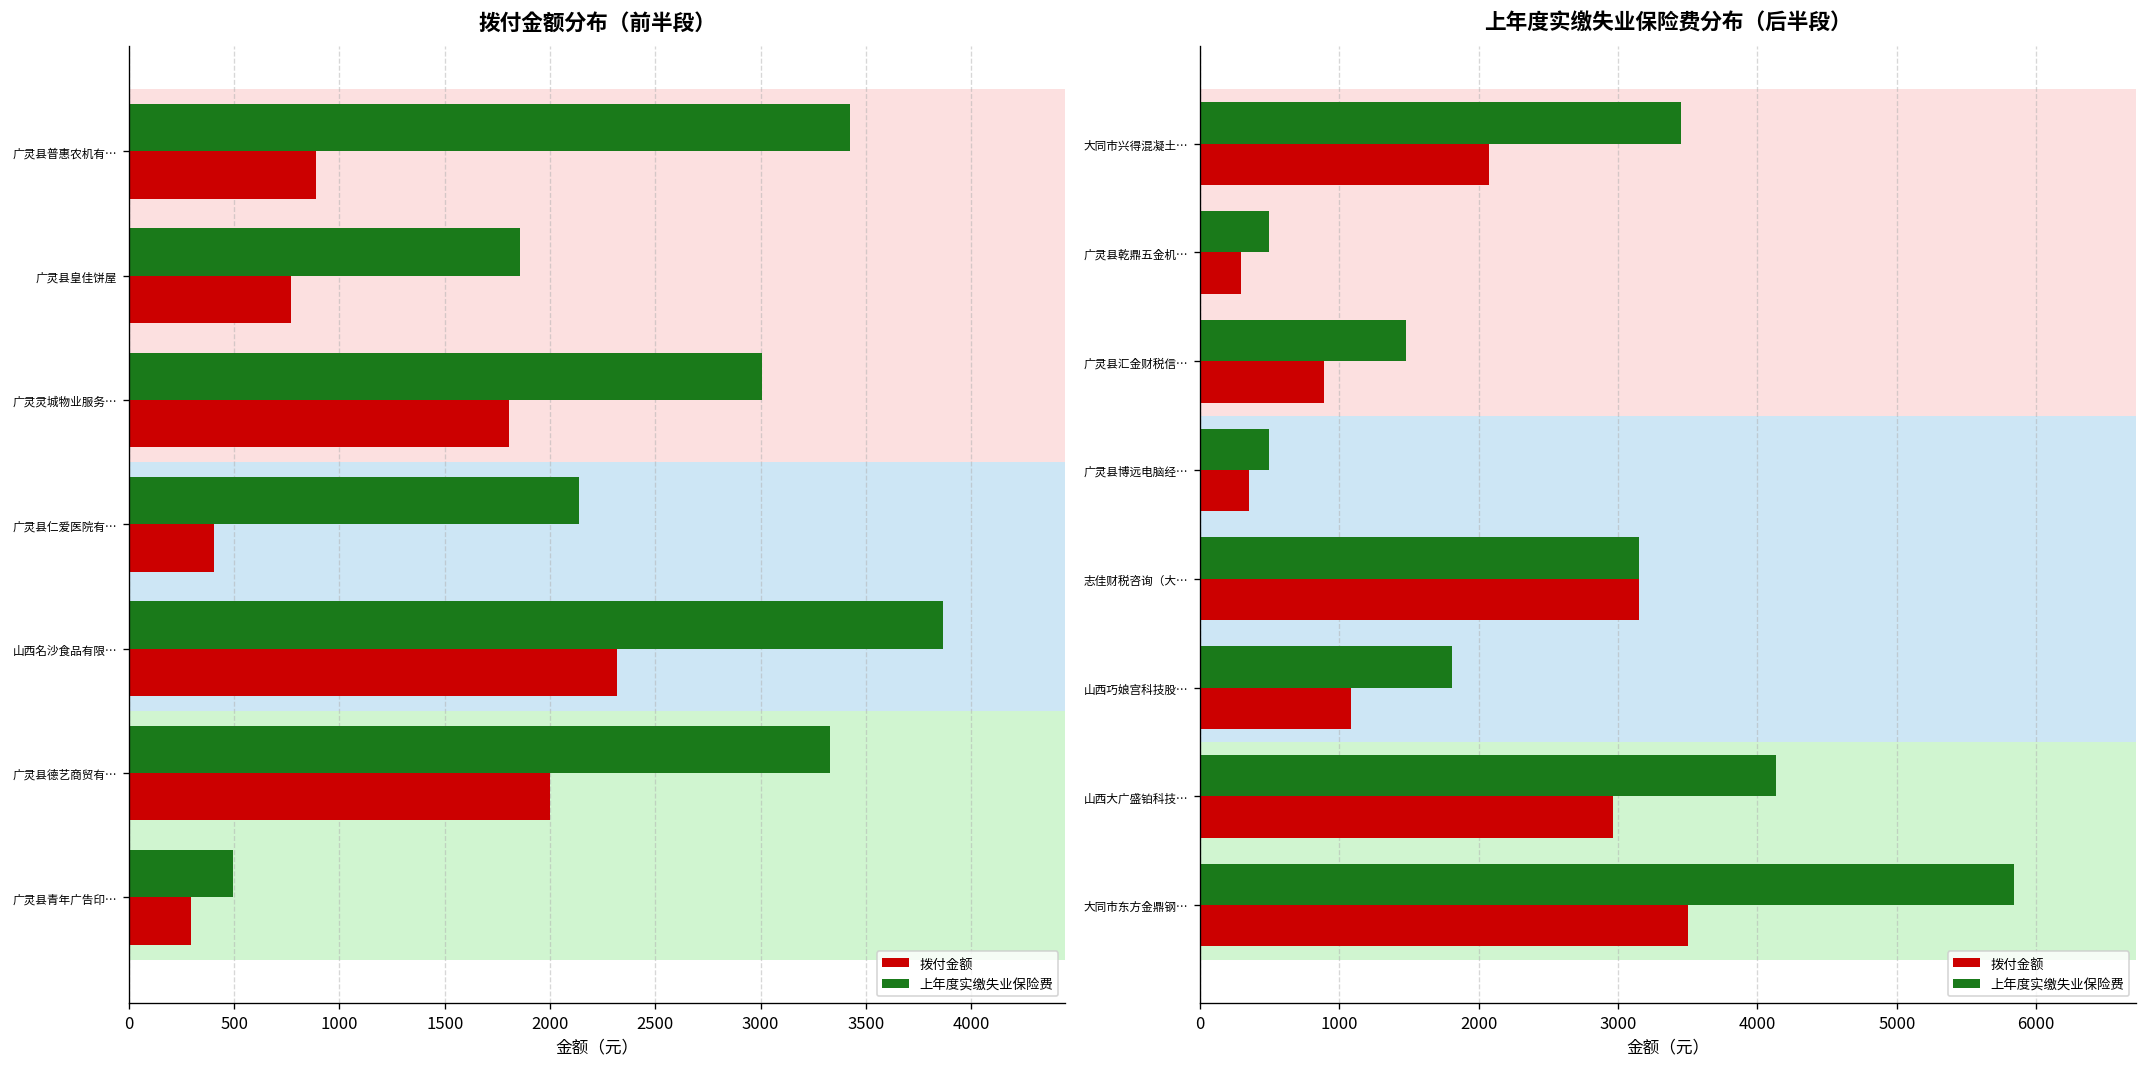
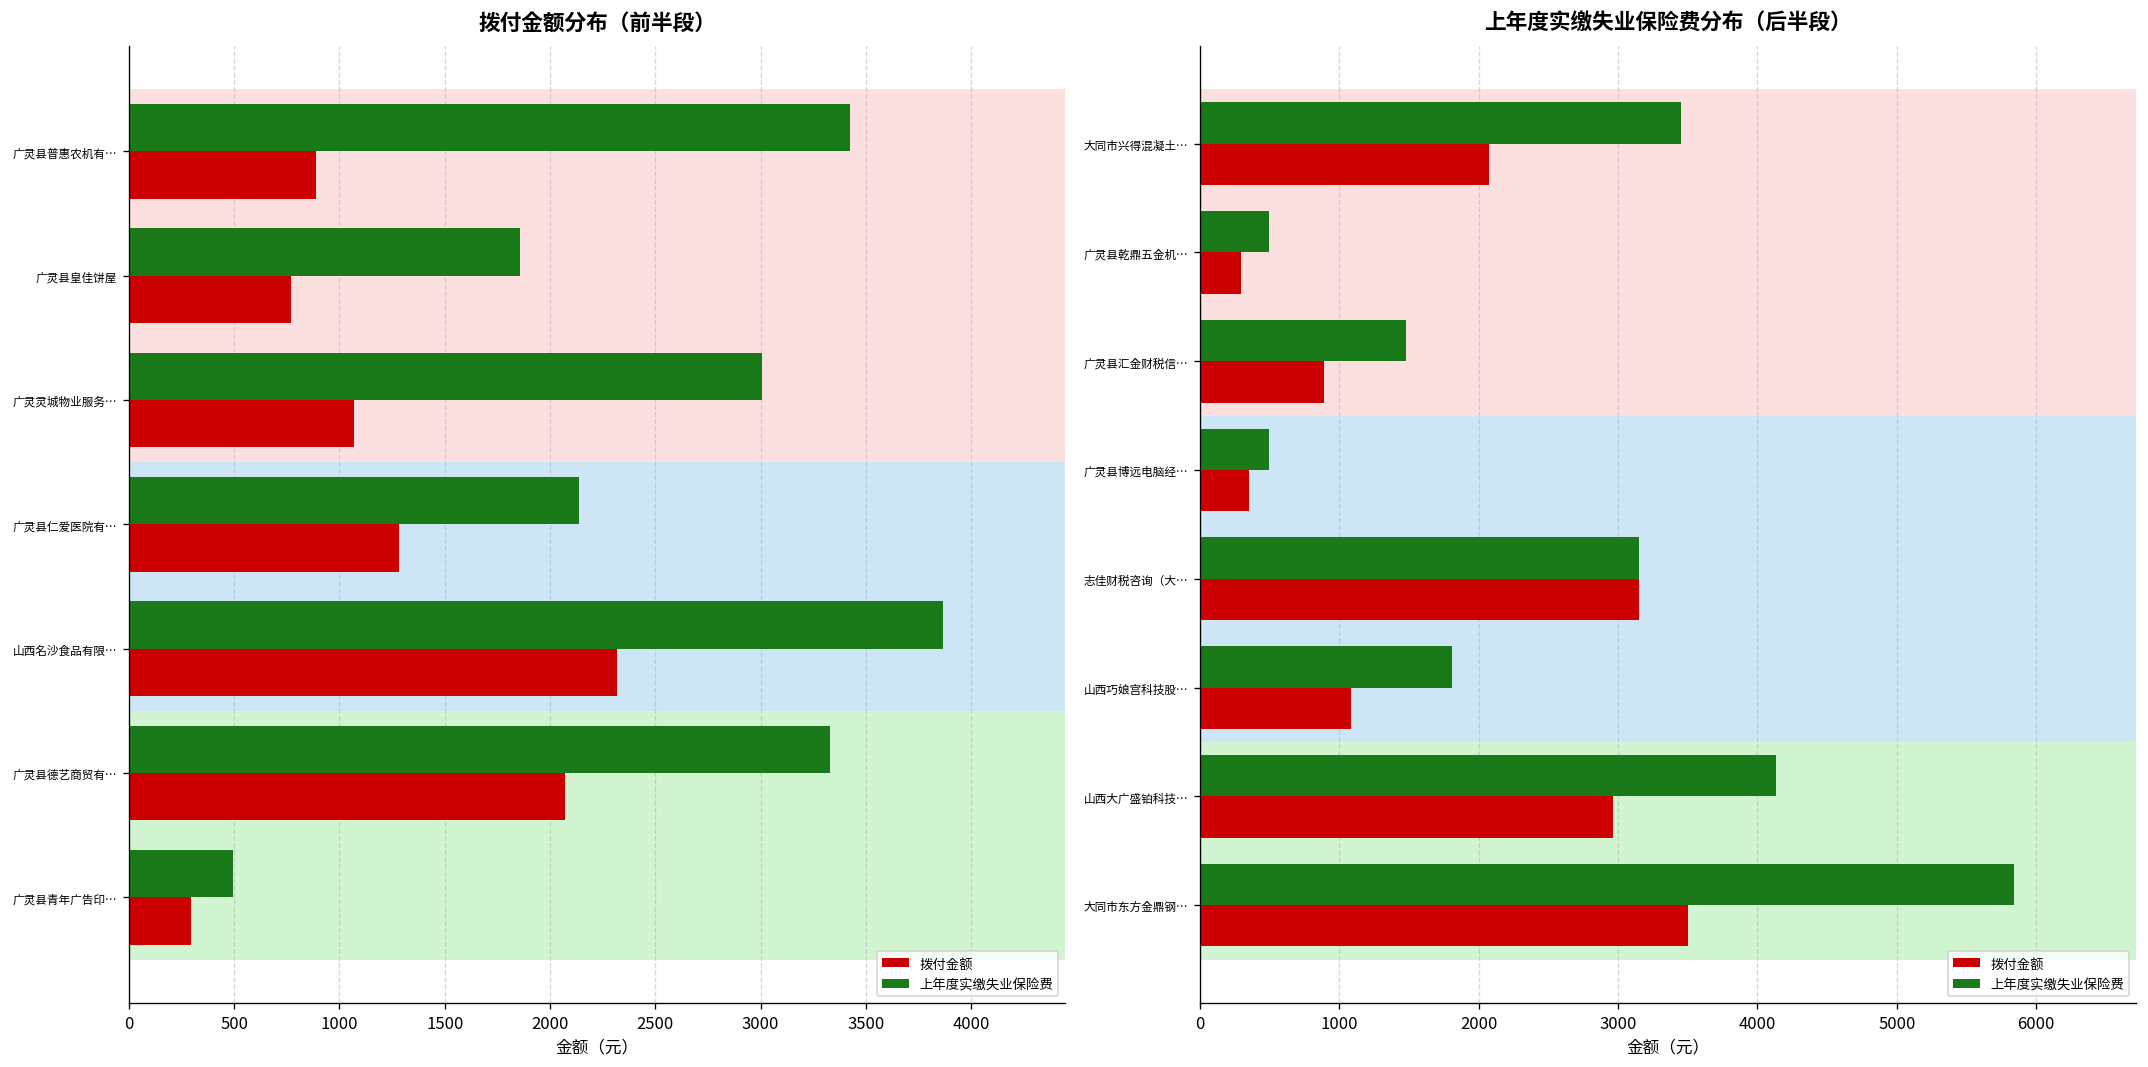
  {
    "拨付金额分布（前半段）": {
      "拨付金额": {
        "广灵县普惠农机有…": 890,
        "广灵县皇佳饼屋": 770,
-       "广灵灵城物业服务…": 1800,
-       "广灵县仁爱医院有…": 400,
+       "广灵灵城物业服务…": 1070,
+       "广灵县仁爱医院有…": 1280,
        "山西名沙食品有限…": 2320,
-       "广灵县德艺商贸有…": 2000,
+       "广灵县德艺商贸有…": 2070,
        "广灵县青年广告印…": 300
      },
      "上年度实缴失业保险费": {
        "广灵县普惠农机有…": 3420,
        "广灵县皇佳饼屋": 1860,
        "广灵灵城物业服务…": 3010,
        "广灵县仁爱医院有…": 2140,
        "山西名沙食品有限…": 3870,
        "广灵县德艺商贸有…": 3330,
        "广灵县青年广告印…": 490
      }
    },
    "上年度实缴失业保险费分布（后半段）": {
      "拨付金额": {
        "大同市兴得混凝土…": 2070,
        "广灵县乾鼎五金机…": 300,
        "广灵县汇金财税信…": 890,
        "广灵县博远电脑经…": 350,
        "志佳财税咨询（大…": 3150,
        "山西巧娘宫科技股…": 1090,
        "山西大广盛铂科技…": 2960,
        "大同市东方金鼎钢…": 3500
      },
      "上年度实缴失业保险费": {
        "大同市兴得混凝土…": 3450,
        "广灵县乾鼎五金机…": 490,
        "广灵县汇金财税信…": 1480,
        "广灵县博远电脑经…": 490,
        "志佳财税咨询（大…": 3150,
        "山西巧娘宫科技股…": 1810,
        "山西大广盛铂科技…": 4130,
        "大同市东方金鼎钢…": 5840
      }
    }
  }
